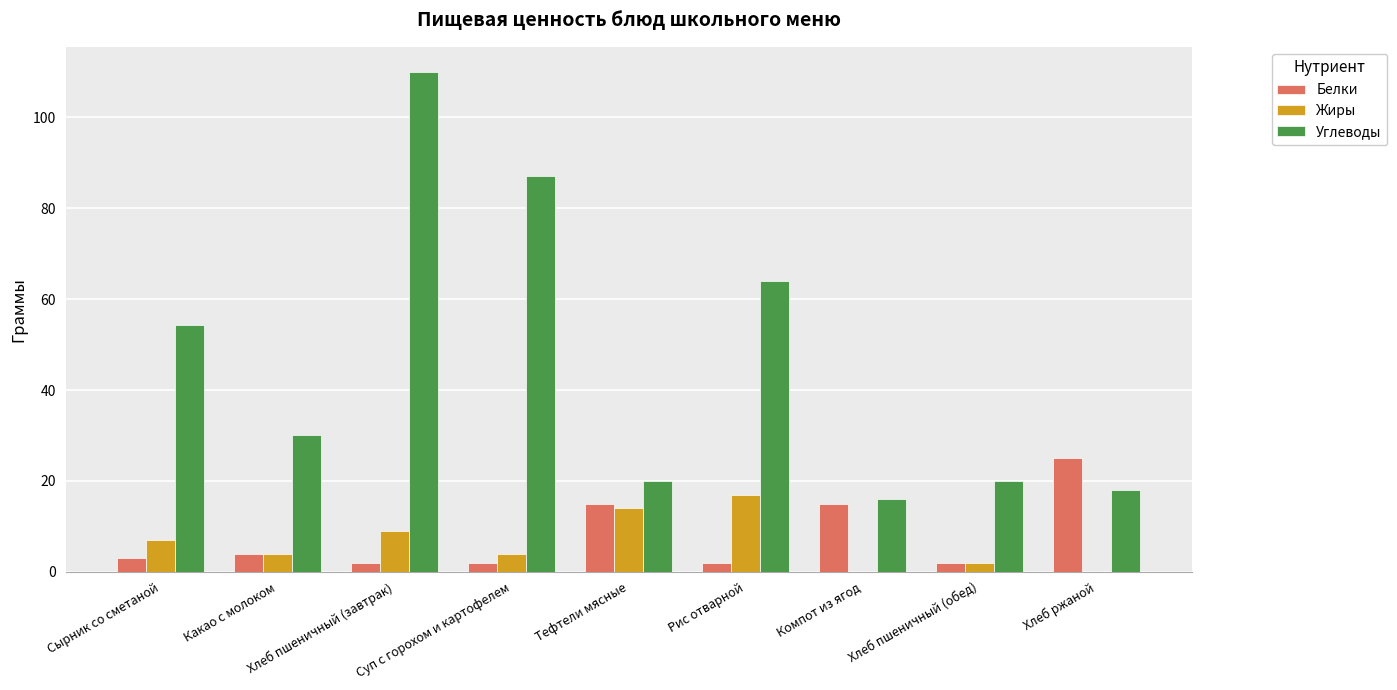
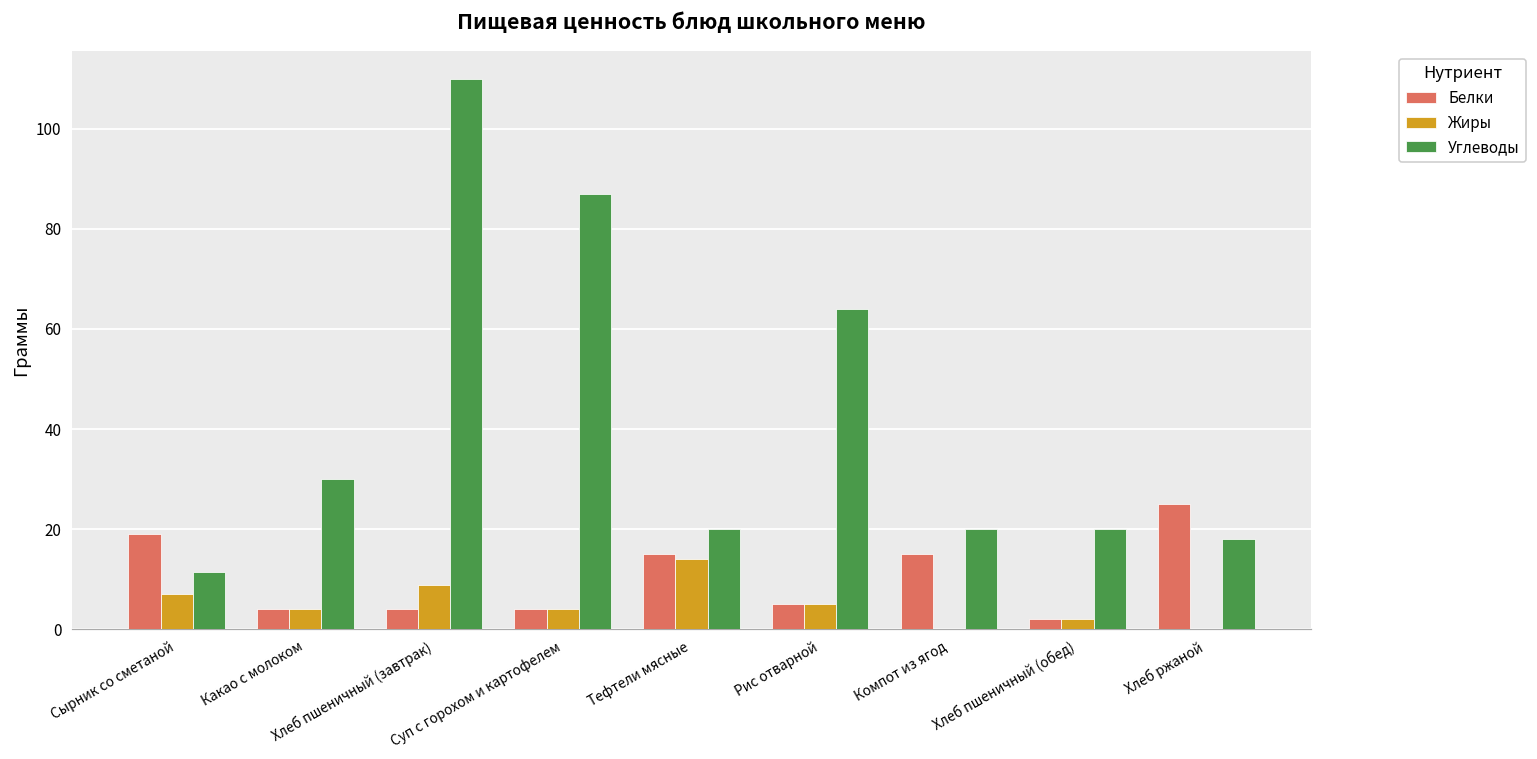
  {
    "Белки": {
-     "Сырник со сметаной": 3,
+     "Сырник со сметаной": 19,
      "Какао с молоком": 4,
-     "Хлеб пшеничный (завтрак)": 2,
-     "Суп с горохом и картофелем": 2,
+     "Хлеб пшеничный (завтрак)": 4,
+     "Суп с горохом и картофелем": 4,
      "Тефтели мясные": 15,
-     "Рис отварной": 2,
+     "Рис отварной": 5,
      "Компот из ягод": 15,
      "Хлеб пшеничный (обед)": 2,
      "Хлеб ржаной": 25
    },
    "Жиры": {
      "Сырник со сметаной": 7,
      "Какао с молоком": 4,
      "Хлеб пшеничный (завтрак)": 9,
      "Суп с горохом и картофелем": 4,
      "Тефтели мясные": 14,
-     "Рис отварной": 17,
+     "Рис отварной": 5,
      "Компот из ягод": 0,
      "Хлеб пшеничный (обед)": 2,
      "Хлеб ржаной": 0
    },
    "Углеводы": {
-     "Сырник со сметаной": 54,
+     "Сырник со сметаной": 12,
      "Какао с молоком": 30,
      "Хлеб пшеничный (завтрак)": 110,
      "Суп с горохом и картофелем": 87,
      "Тефтели мясные": 20,
      "Рис отварной": 64,
-     "Компот из ягод": 16,
+     "Компот из ягод": 20,
      "Хлеб пшеничный (обед)": 20,
      "Хлеб ржаной": 18
    }
  }
